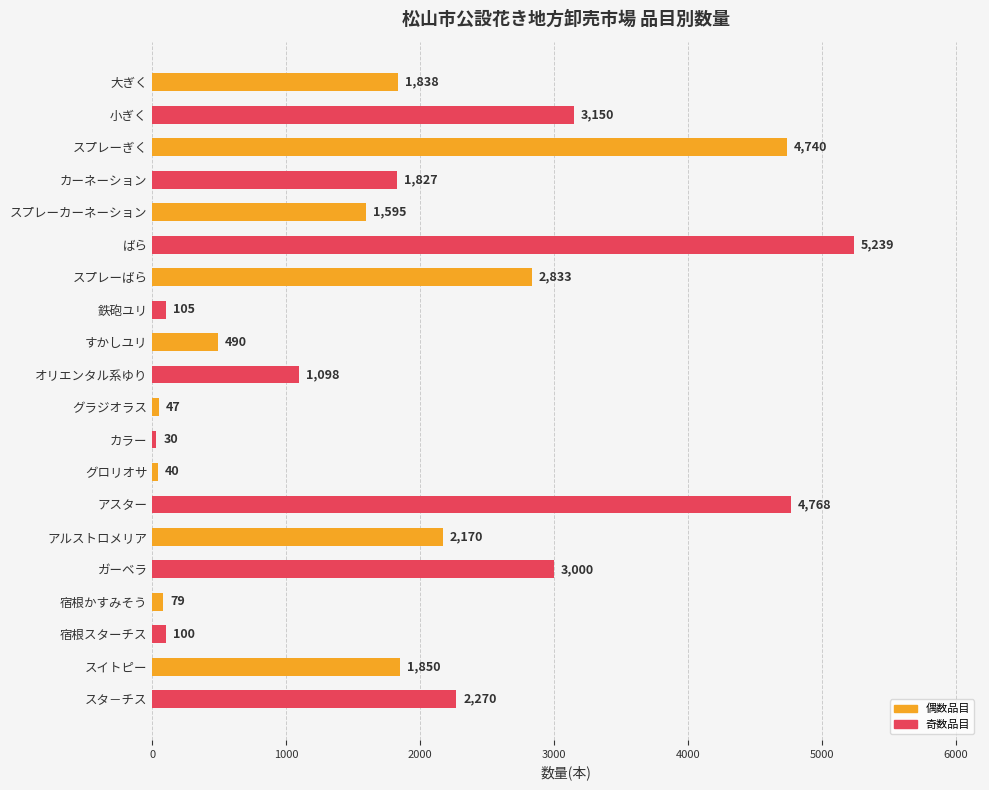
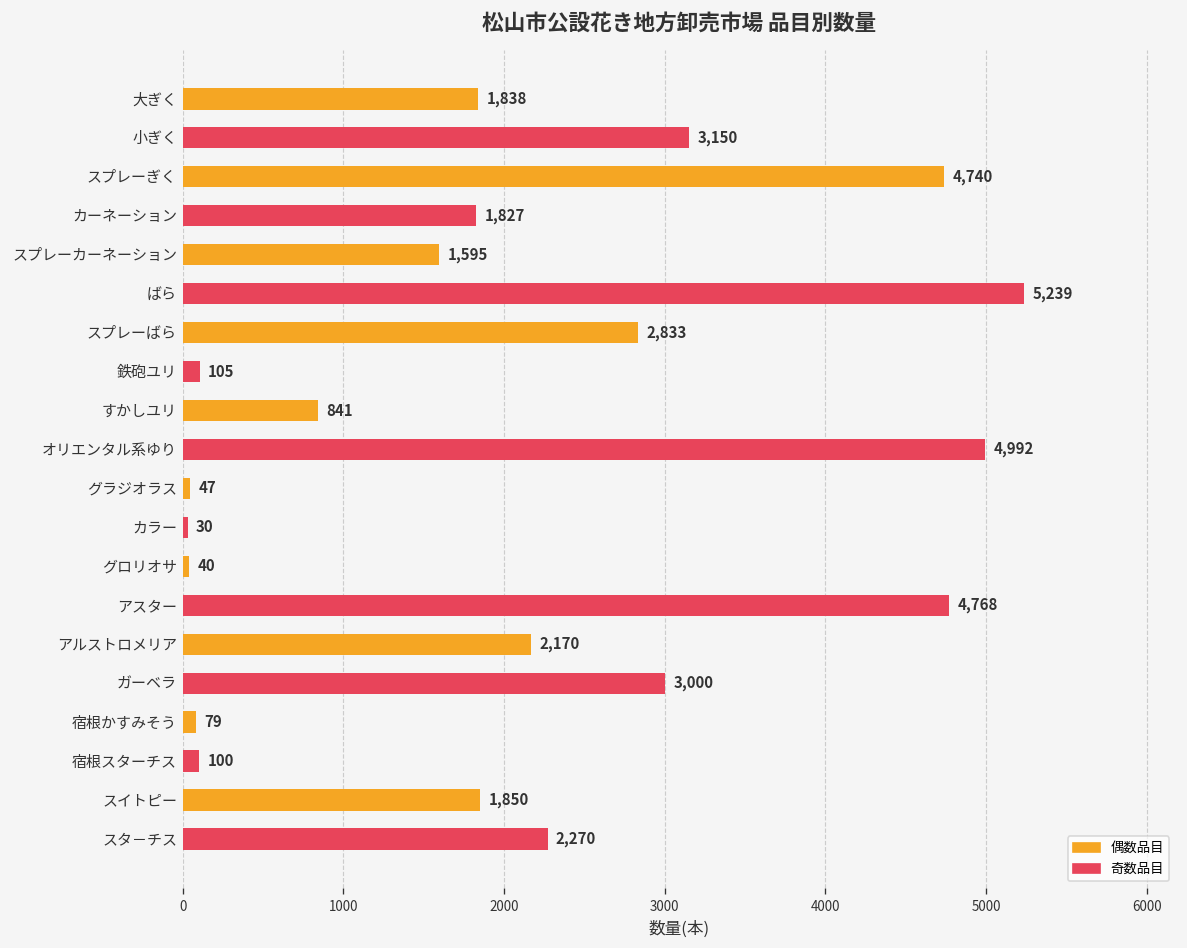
  {
    "大ぎく": "1,838",
    "小ぎく": "3,150",
    "スプレーぎく": "4,740",
    "カーネーション": "1,827",
    "スプレーカーネーション": "1,595",
    "ばら": "5,239",
    "スプレーばら": "2,833",
    "鉄砲ユリ": "105",
-   "すかしユリ": "490",
-   "オリエンタル系ゆり": "1,098",
+   "すかしユリ": "841",
+   "オリエンタル系ゆり": "4,992",
    "グラジオラス": "47",
    "カラー": "30",
    "グロリオサ": "40",
    "アスター": "4,768",
    "アルストロメリア": "2,170",
    "ガーベラ": "3,000",
    "宿根かすみそう": "79",
    "宿根スターチス": "100",
    "スイトピー": "1,850",
    "スタ－チス": "2,270"
  }
